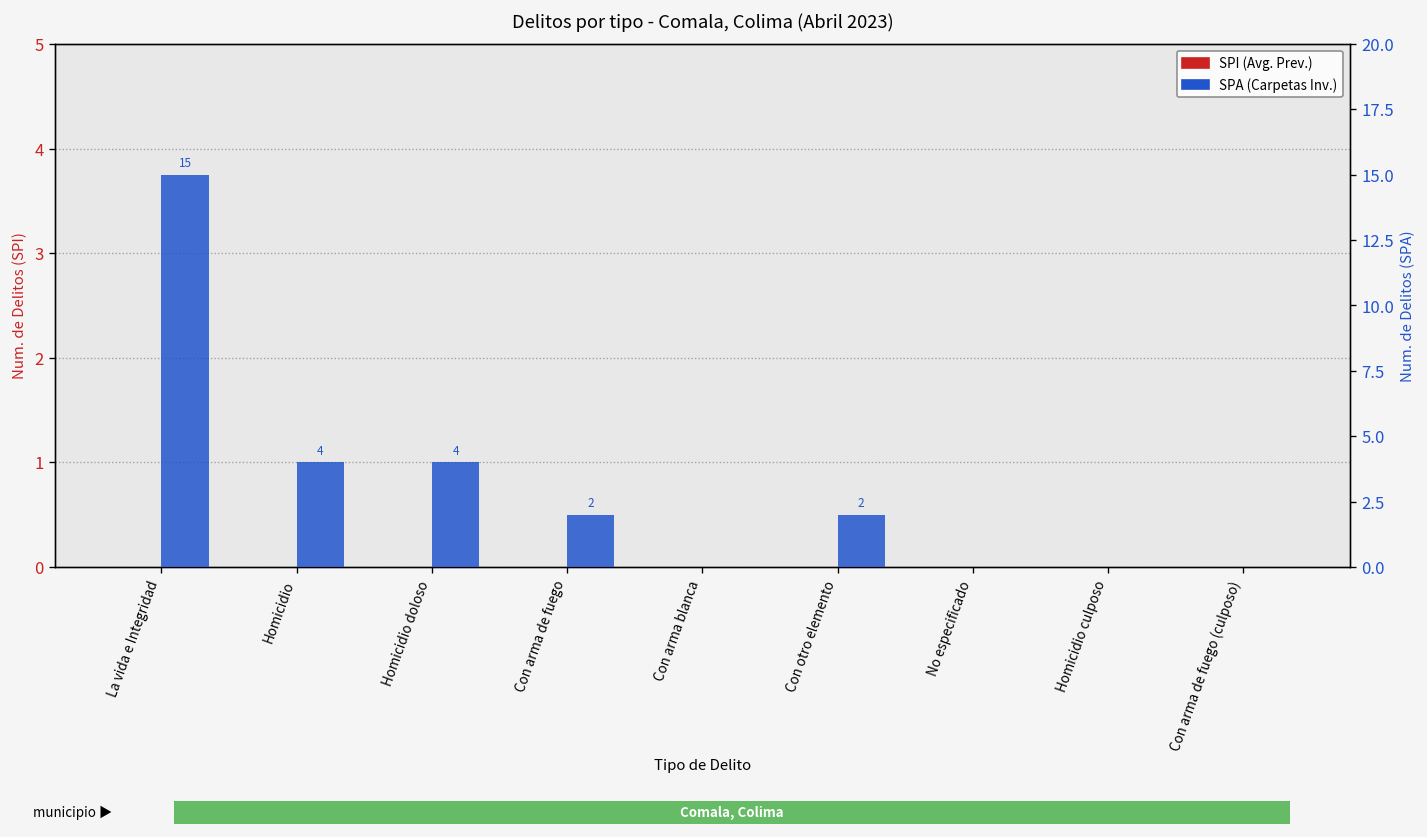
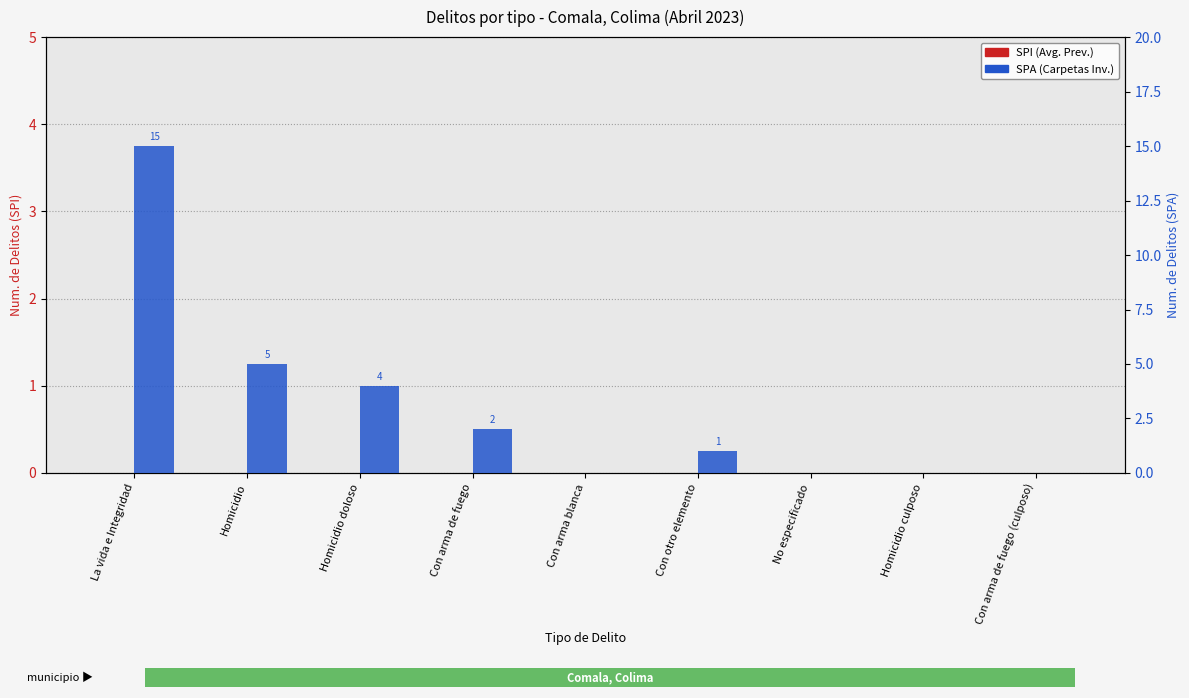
  {
    "Delitos por tipo - Comala, Colima (Abril 2023)": {
      "SPA (Carpetas Inv.)": {
        "La vida e Integridad": 15,
-       "Homicidio": 4,
+       "Homicidio": 5,
        "Homicidio doloso": 4,
        "Con arma de fuego": 2,
-       "Con otro elemento": 2
+       "Con otro elemento": 1
      }
    }
  }
